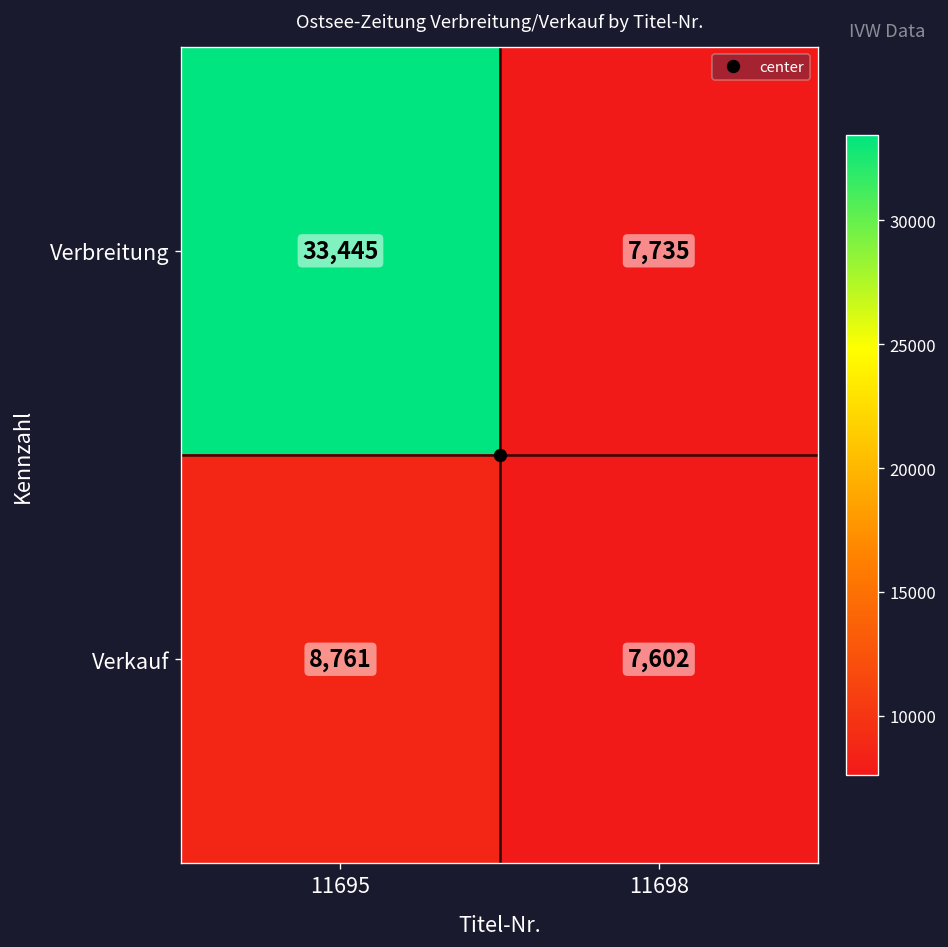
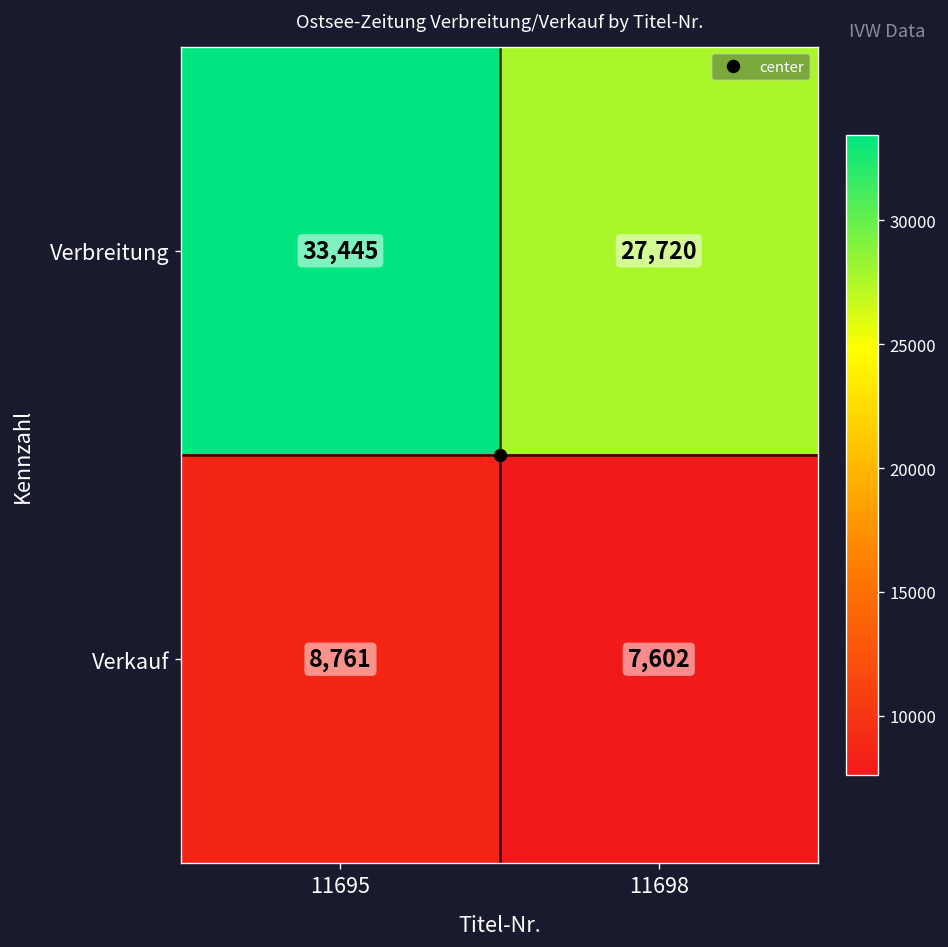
  {
    "Verbreitung": {
-     "11698": "7,735"
+     "11698": "27,720"
    }
  }
